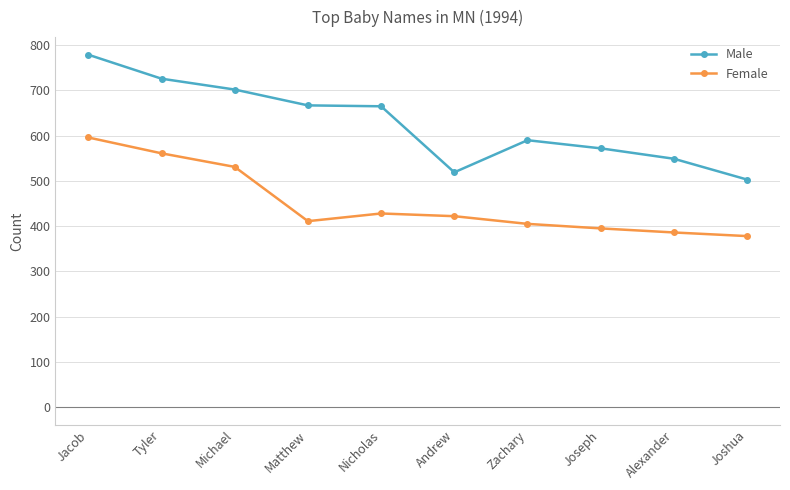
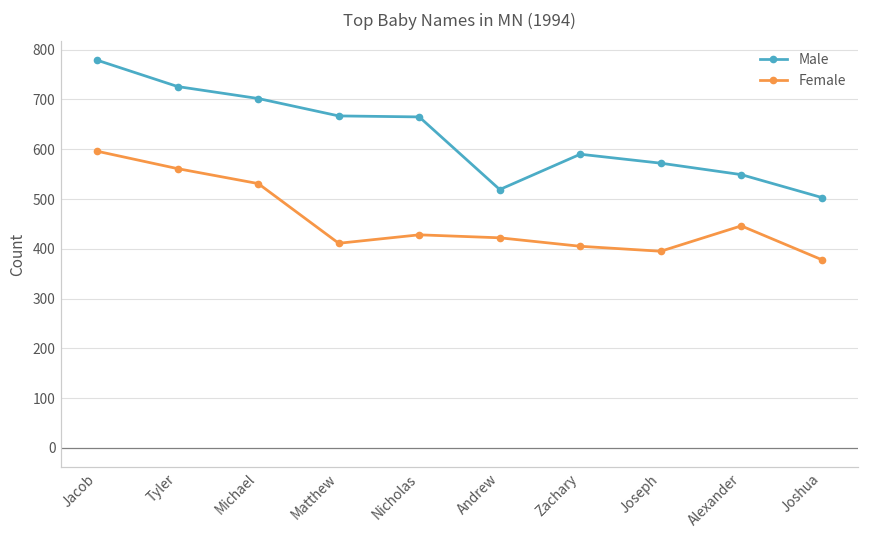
  {
    "Male": {
      "Jacob": 780,
      "Tyler": 730,
      "Michael": 700,
      "Matthew": 670,
      "Nicholas": 670,
      "Andrew": 520,
      "Zachary": 590,
      "Joseph": 570,
      "Alexander": 550,
      "Joshua": 500
    },
    "Female": {
      "Jacob": 600,
      "Tyler": 560,
      "Michael": 530,
      "Matthew": 410,
      "Nicholas": 430,
      "Andrew": 420,
      "Zachary": 410,
      "Joseph": 400,
-     "Alexander": 390,
+     "Alexander": 450,
      "Joshua": 380
    }
  }
